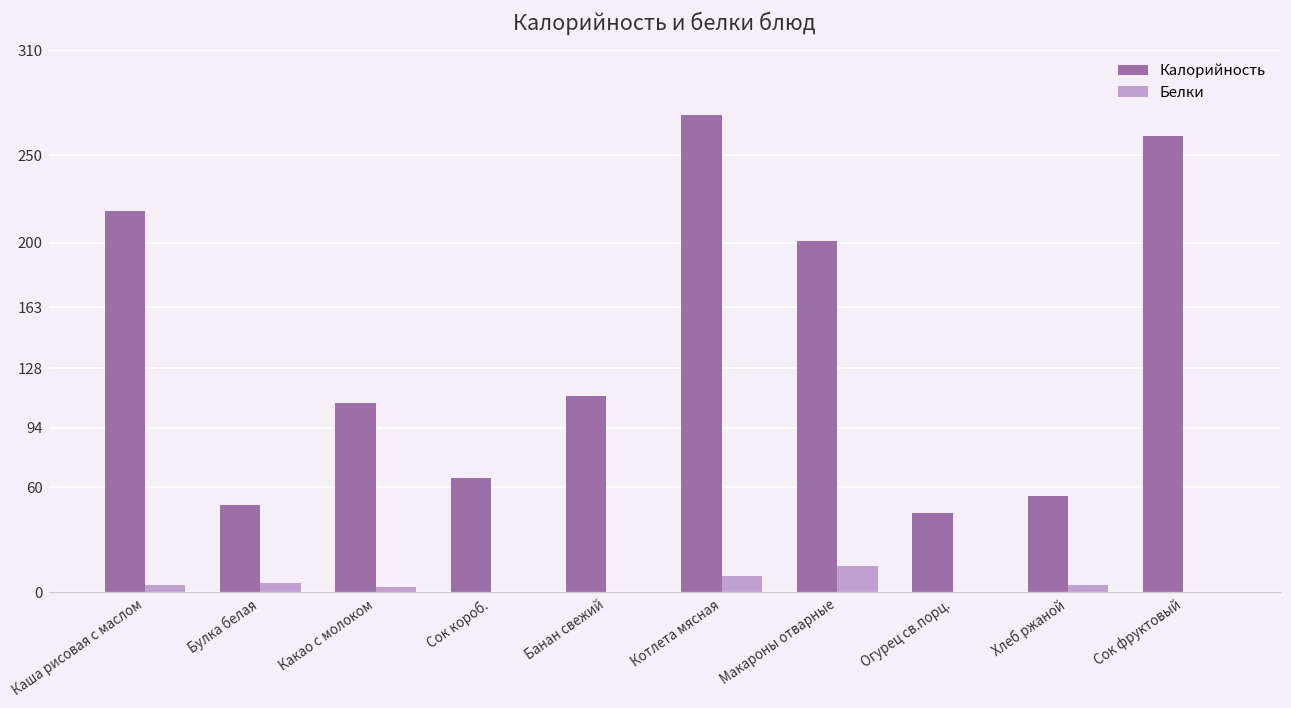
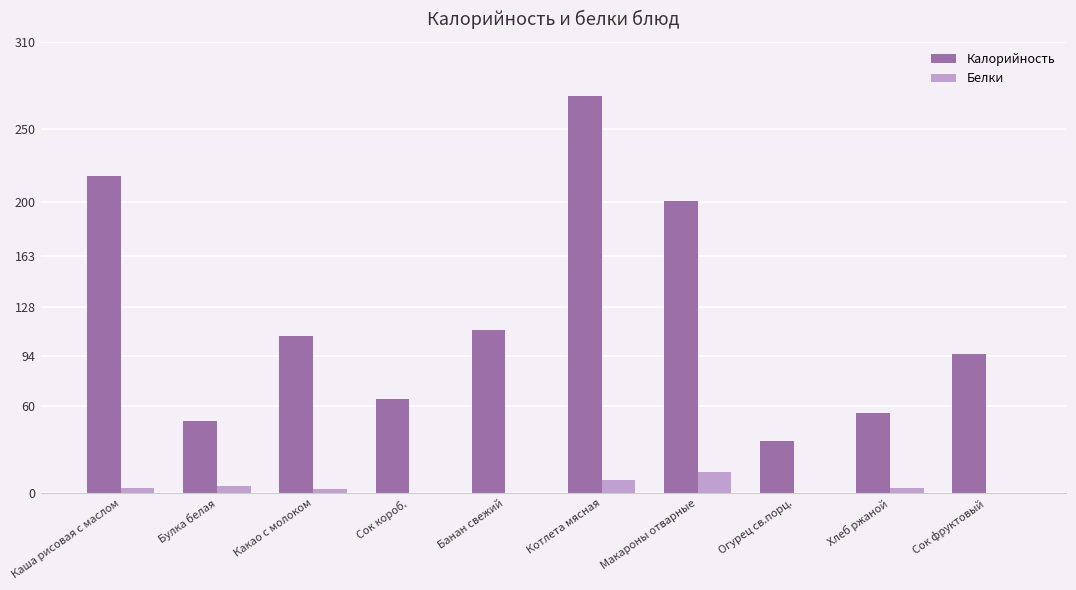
  {
    "Калорийность": {
      "Каша рисовая с маслом": 218,
      "Булка белая": 50,
      "Какао с молоком": 108,
      "Сок короб.": 65,
      "Банан свежий": 112,
      "Котлета мясная": 273,
      "Макароны отварные": 201,
-     "Огурец св.порц.": 45,
+     "Огурец св.порц.": 36,
      "Хлеб ржаной": 55,
-     "Сок фруктовый": 261
+     "Сок фруктовый": 96
    },
    "Белки": {
      "Каша рисовая с маслом": 4,
      "Булка белая": 5,
      "Какао с молоком": 3,
      "Сок короб.": 0,
      "Банан свежий": 0,
      "Котлета мясная": 9,
      "Макароны отварные": 15,
      "Огурец св.порц.": 0,
      "Хлеб ржаной": 4,
      "Сок фруктовый": 0
    }
  }
